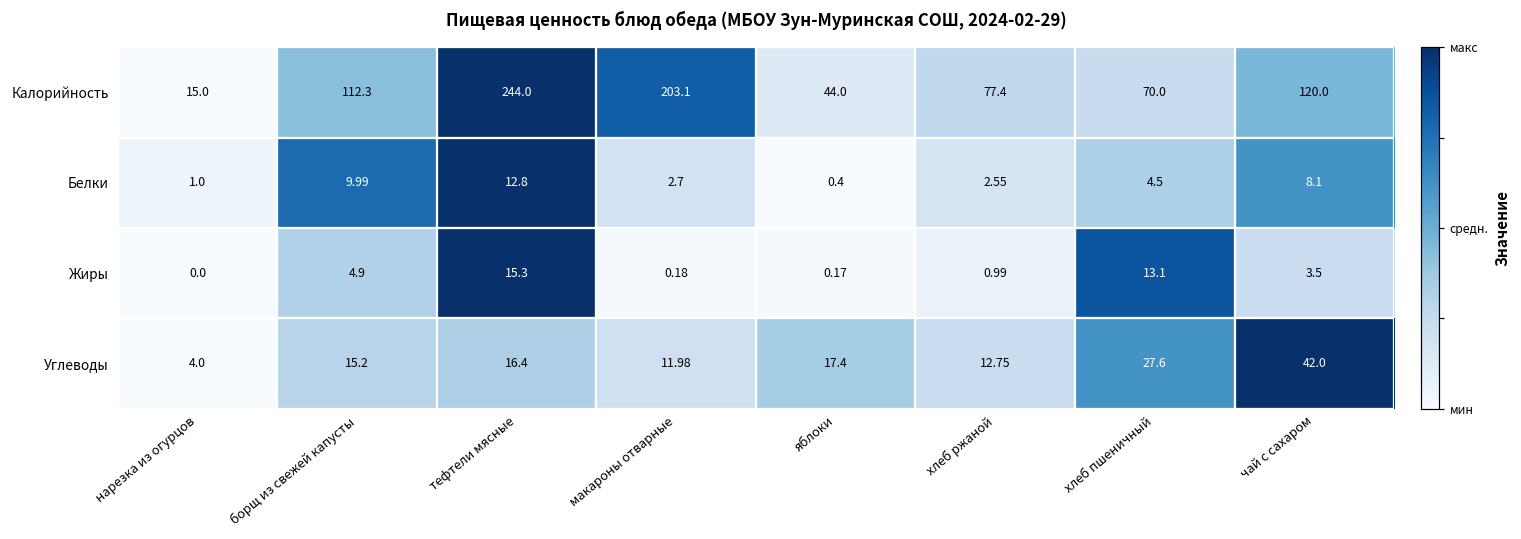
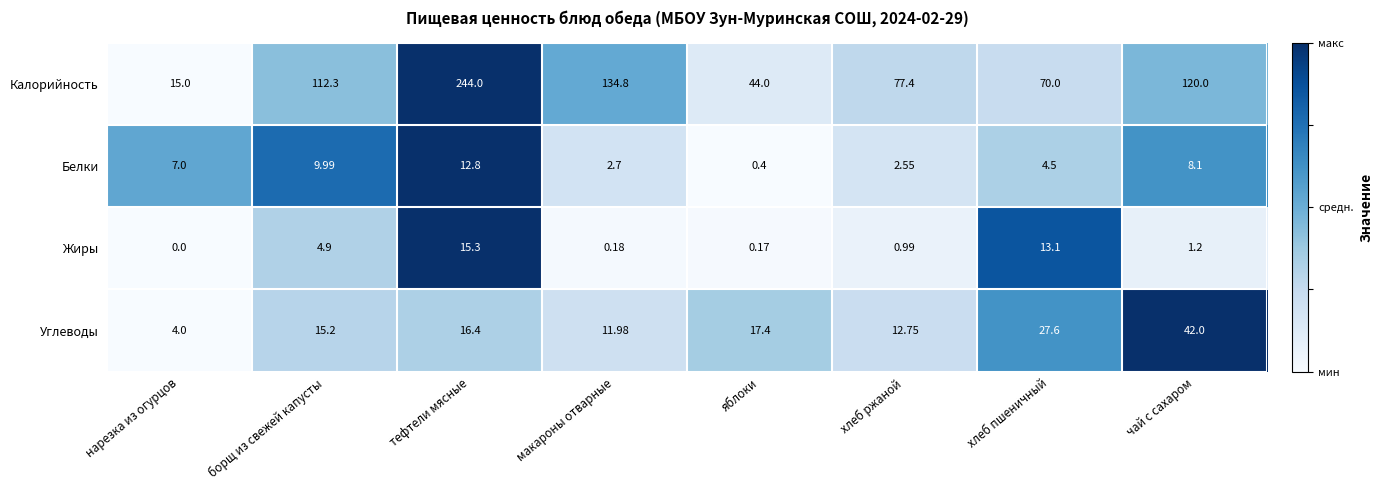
  {
    "Калорийность": {
      "нарезка из огурцов": 15.0,
      "борщ из свежей капусты": 112.3,
      "тефтели мясные": 244.0,
-     "макароны отварные": 203.1,
+     "макароны отварные": 134.8,
      "яблоки": 44.0,
      "хлеб ржаной": 77.4,
      "хлеб пшеничный": 70.0,
      "чай с сахаром": 120.0
    },
    "Белки": {
-     "нарезка из огурцов": 1.0,
+     "нарезка из огурцов": 7.0,
      "борщ из свежей капусты": 9.99,
      "тефтели мясные": 12.8,
      "макароны отварные": 2.7,
      "яблоки": 0.4,
      "хлеб ржаной": 2.55,
      "хлеб пшеничный": 4.5,
      "чай с сахаром": 8.1
    },
    "Жиры": {
      "нарезка из огурцов": 0.0,
      "борщ из свежей капусты": 4.9,
      "тефтели мясные": 15.3,
      "макароны отварные": 0.18,
      "яблоки": 0.17,
      "хлеб ржаной": 0.99,
      "хлеб пшеничный": 13.1,
-     "чай с сахаром": 3.5
+     "чай с сахаром": 1.2
    },
    "Углеводы": {
      "нарезка из огурцов": 4.0,
      "борщ из свежей капусты": 15.2,
      "тефтели мясные": 16.4,
      "макароны отварные": 11.98,
      "яблоки": 17.4,
      "хлеб ржаной": 12.75,
      "хлеб пшеничный": 27.6,
      "чай с сахаром": 42.0
    }
  }
